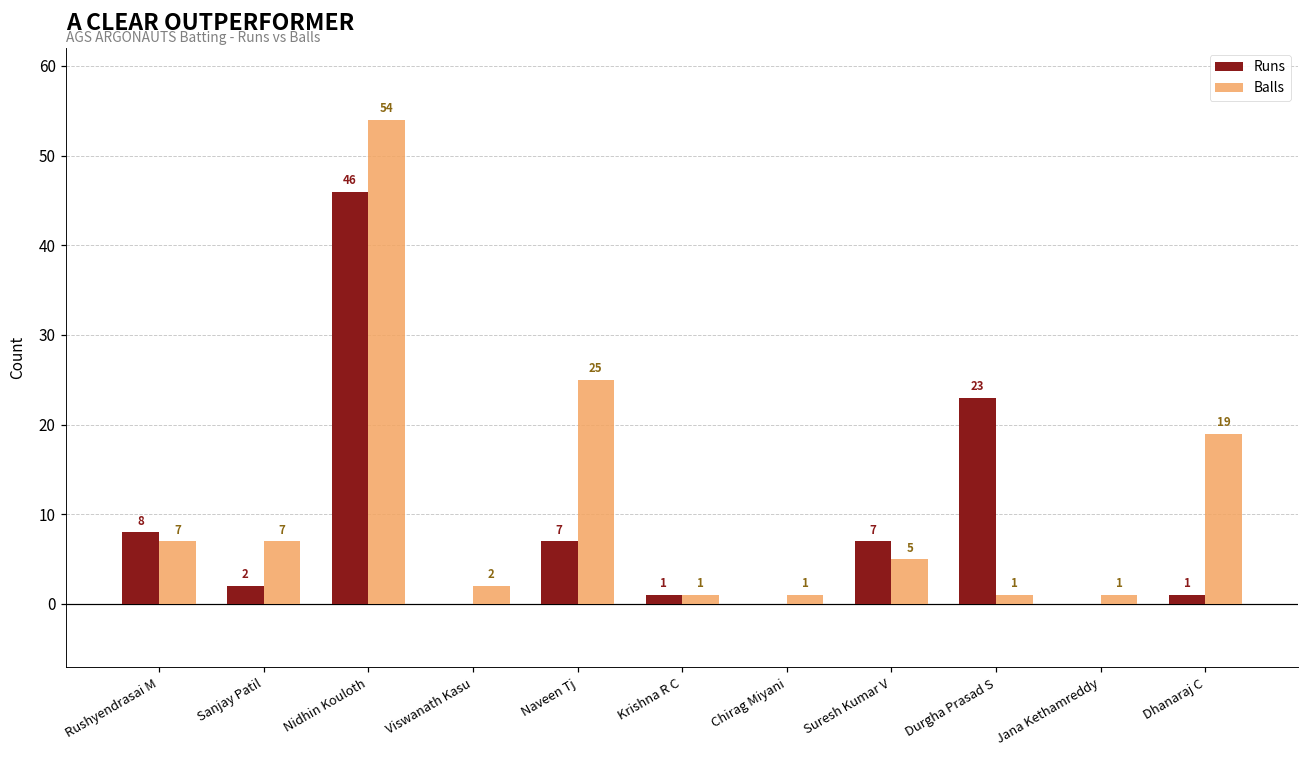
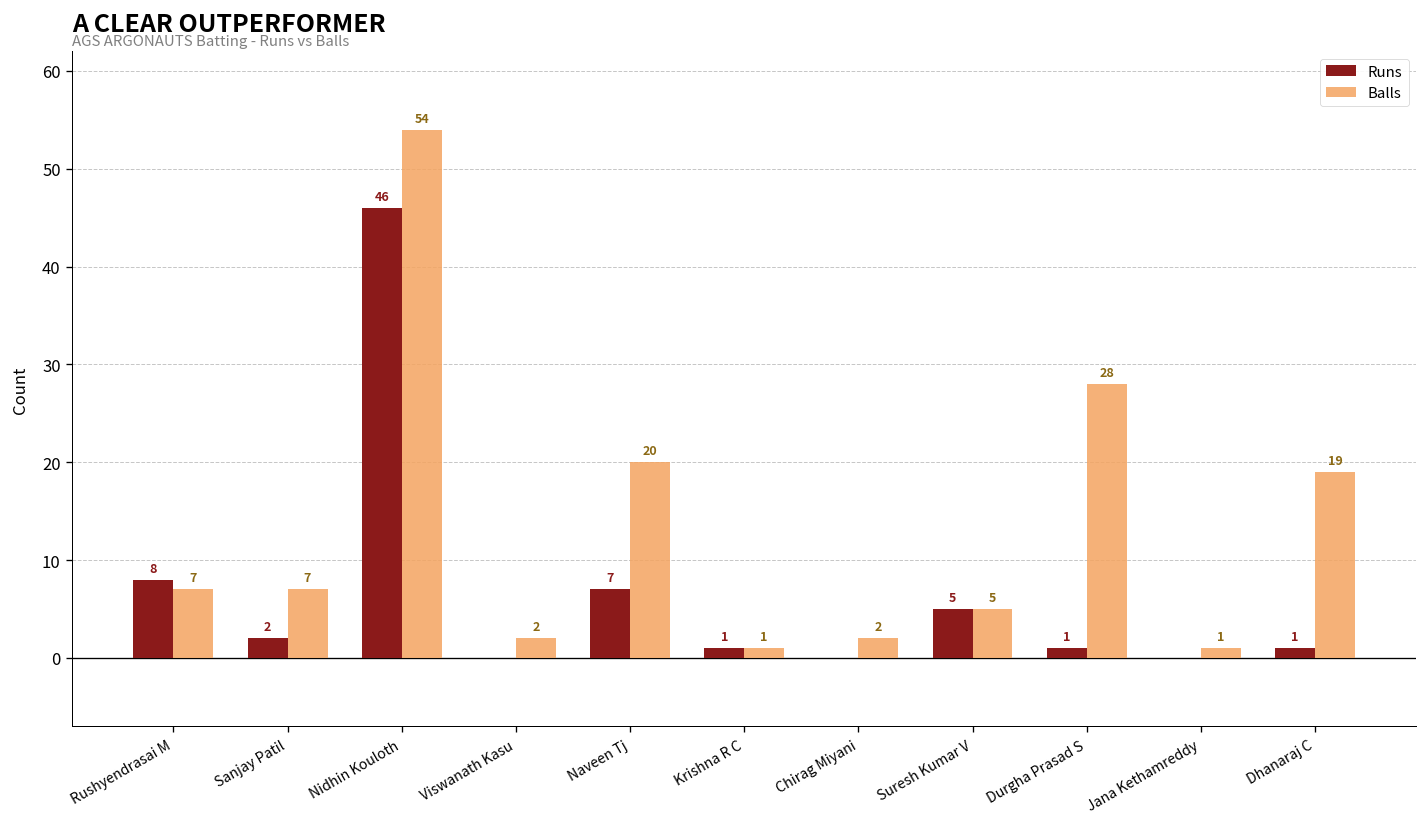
  {
    "Runs": {
      "Rushyendrasai M": 8,
      "Sanjay Patil": 2,
      "Nidhin Kouloth": 46,
      "Naveen Tj": 7,
      "Krishna R C": 1,
-     "Suresh Kumar V": 7,
-     "Durgha Prasad S": 23,
+     "Suresh Kumar V": 5,
+     "Durgha Prasad S": 1,
      "Dhanaraj C": 1
    },
    "Balls": {
      "Rushyendrasai M": 7,
      "Sanjay Patil": 7,
      "Nidhin Kouloth": 54,
      "Viswanath Kasu": 2,
-     "Naveen Tj": 25,
+     "Naveen Tj": 20,
      "Krishna R C": 1,
-     "Chirag Miyani": 1,
+     "Chirag Miyani": 2,
      "Suresh Kumar V": 5,
-     "Durgha Prasad S": 1,
+     "Durgha Prasad S": 28,
      "Jana Kethamreddy": 1,
      "Dhanaraj C": 19
    }
  }
